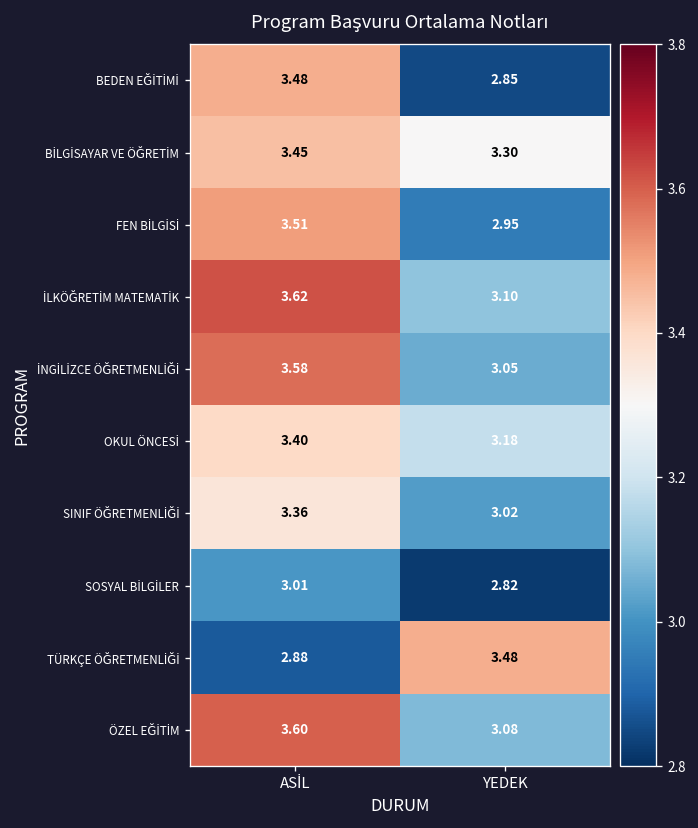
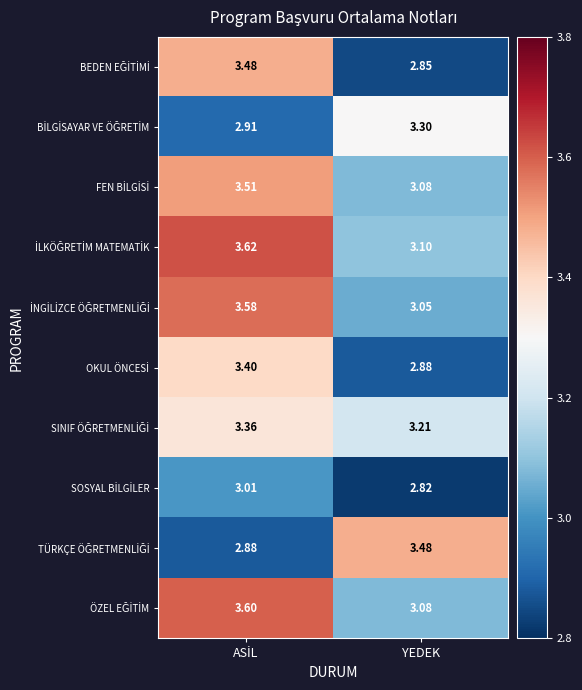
  {
    "BEDEN EĞİTİMİ": {
      "ASİL": 3.48,
      "YEDEK": 2.85
    },
    "BİLGİSAYAR VE ÖĞRETİM": {
-     "ASİL": 3.45,
+     "ASİL": 2.91,
      "YEDEK": 3.30
    },
    "FEN BİLGİSİ": {
      "ASİL": 3.51,
-     "YEDEK": 2.95
+     "YEDEK": 3.08
    },
    "İLKÖĞRETİM MATEMATİK": {
      "ASİL": 3.62,
      "YEDEK": 3.10
    },
    "İNGİLİZCE ÖĞRETMENLİĞİ": {
      "ASİL": 3.58,
      "YEDEK": 3.05
    },
    "OKUL ÖNCESİ": {
      "ASİL": 3.40,
-     "YEDEK": 3.18
+     "YEDEK": 2.88
    },
    "SINIF ÖĞRETMENLİĞİ": {
      "ASİL": 3.36,
-     "YEDEK": 3.02
+     "YEDEK": 3.21
    },
    "SOSYAL BİLGİLER": {
      "ASİL": 3.01,
      "YEDEK": 2.82
    },
    "TÜRKÇE ÖĞRETMENLİĞİ": {
      "ASİL": 2.88,
      "YEDEK": 3.48
    },
    "ÖZEL EĞİTİM": {
      "ASİL": 3.60,
      "YEDEK": 3.08
    }
  }
